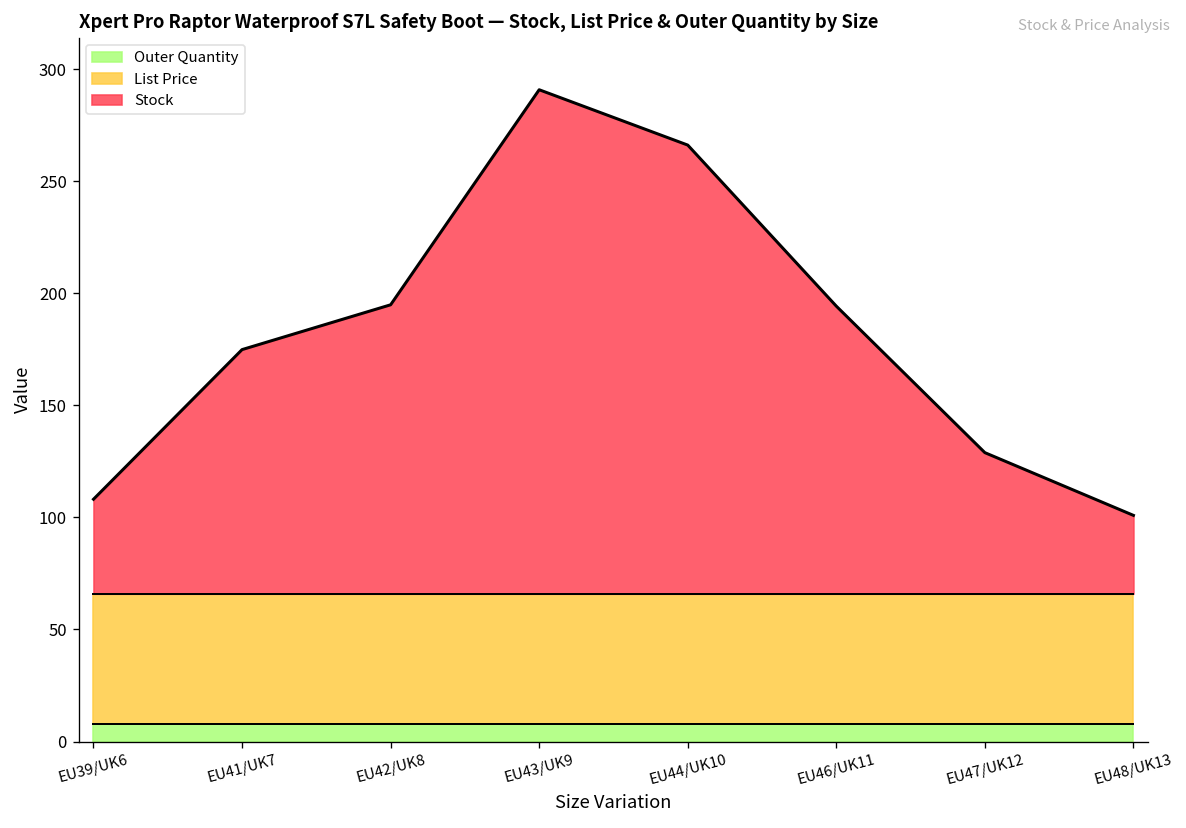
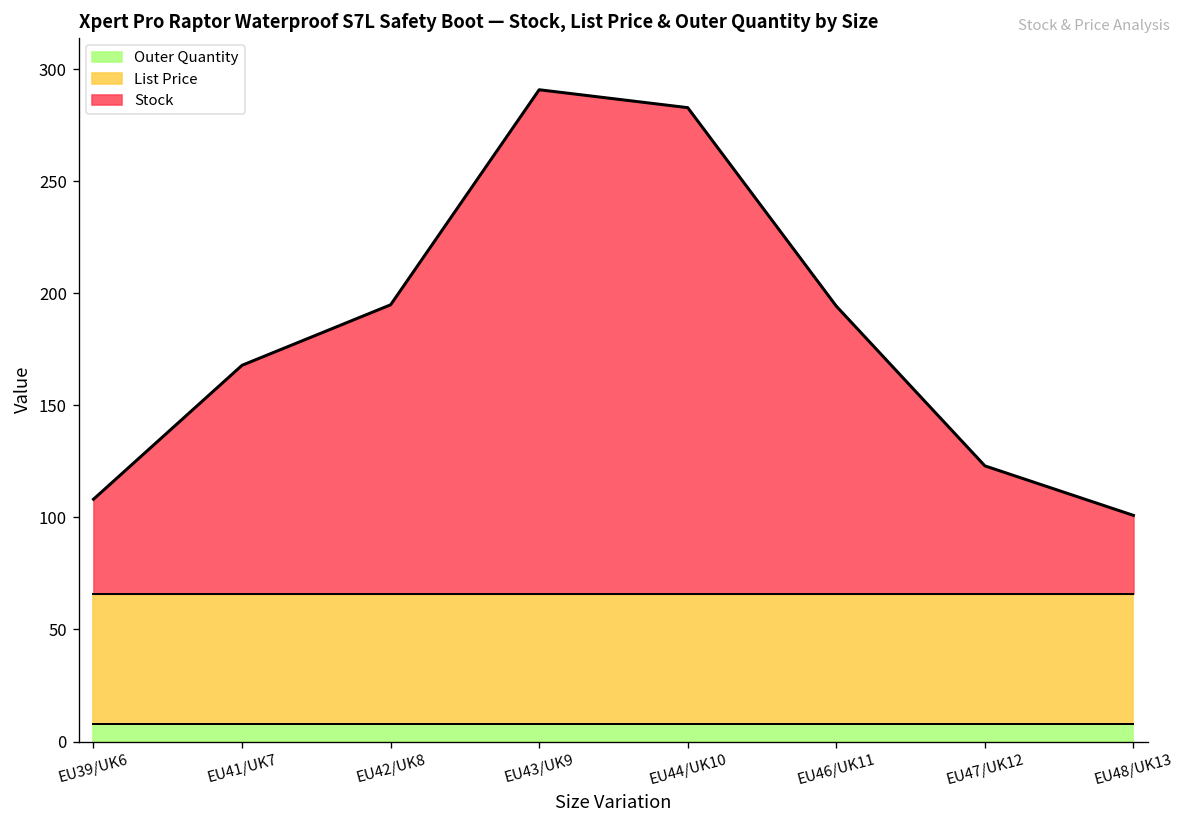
  {
    "Outer Quantity": {
      "EU39/UK6": 8,
      "EU41/UK7": 8,
      "EU42/UK8": 8,
      "EU43/UK9": 8,
      "EU44/UK10": 8,
      "EU46/UK11": 8,
      "EU47/UK12": 8,
      "EU48/UK13": 8
    },
    "List Price": {
      "EU39/UK6": 66,
      "EU41/UK7": 66,
      "EU42/UK8": 66,
      "EU43/UK9": 66,
      "EU44/UK10": 66,
      "EU46/UK11": 66,
      "EU47/UK12": 66,
      "EU48/UK13": 66
    },
    "Stock": {
      "EU39/UK6": 108,
-     "EU41/UK7": 175,
+     "EU41/UK7": 168,
      "EU42/UK8": 195,
      "EU43/UK9": 291,
-     "EU44/UK10": 266,
+     "EU44/UK10": 283,
      "EU46/UK11": 194,
-     "EU47/UK12": 129,
+     "EU47/UK12": 123,
      "EU48/UK13": 101
    }
  }
